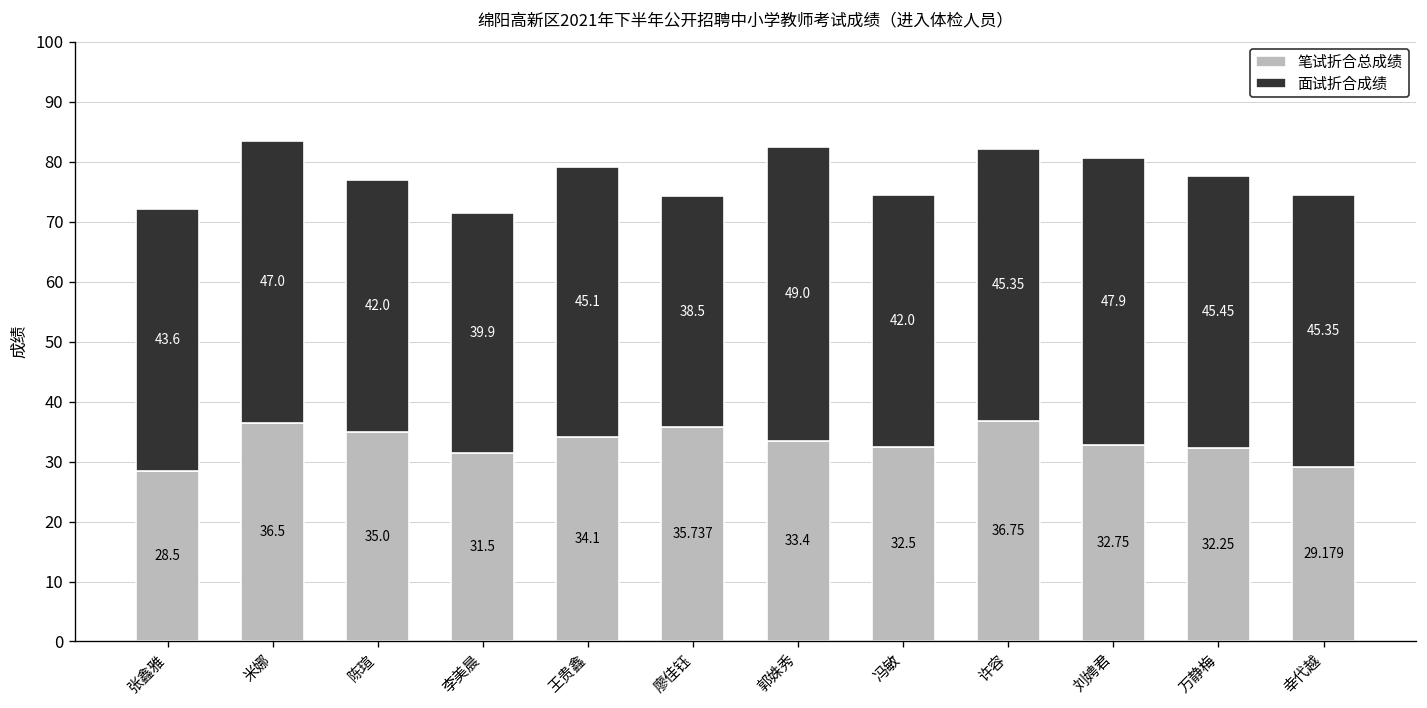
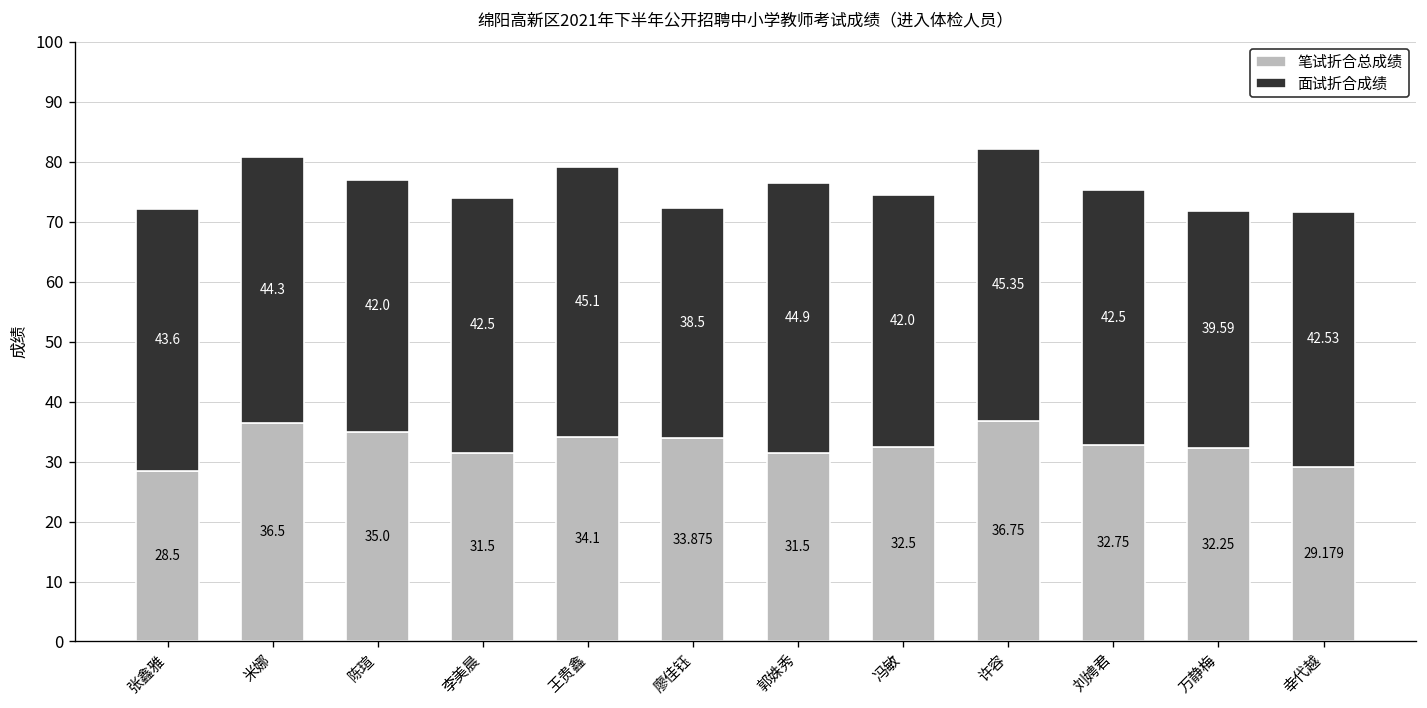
  {
    "笔试折合总成绩": {
      "张鑫雅": 28.5,
      "米娜": 36.5,
      "陈瑄": 35.0,
      "李美晨": 31.5,
      "王贵鑫": 34.1,
-     "廖佳钰": 35.737,
-     "郭姝秀": 33.4,
+     "廖佳钰": 33.875,
+     "郭姝秀": 31.5,
      "冯敏": 32.5,
      "许容": 36.75,
      "刘娉君": 32.75,
      "万静梅": 32.25,
      "幸代越": 29.179
    },
    "面试折合成绩": {
      "张鑫雅": 43.6,
-     "米娜": 47.0,
+     "米娜": 44.3,
      "陈瑄": 42.0,
-     "李美晨": 39.9,
+     "李美晨": 42.5,
      "王贵鑫": 45.1,
      "廖佳钰": 38.5,
-     "郭姝秀": 49.0,
+     "郭姝秀": 44.9,
      "冯敏": 42.0,
      "许容": 45.35,
-     "刘娉君": 47.9,
-     "万静梅": 45.45,
-     "幸代越": 45.35
+     "刘娉君": 42.5,
+     "万静梅": 39.59,
+     "幸代越": 42.53
    }
  }
